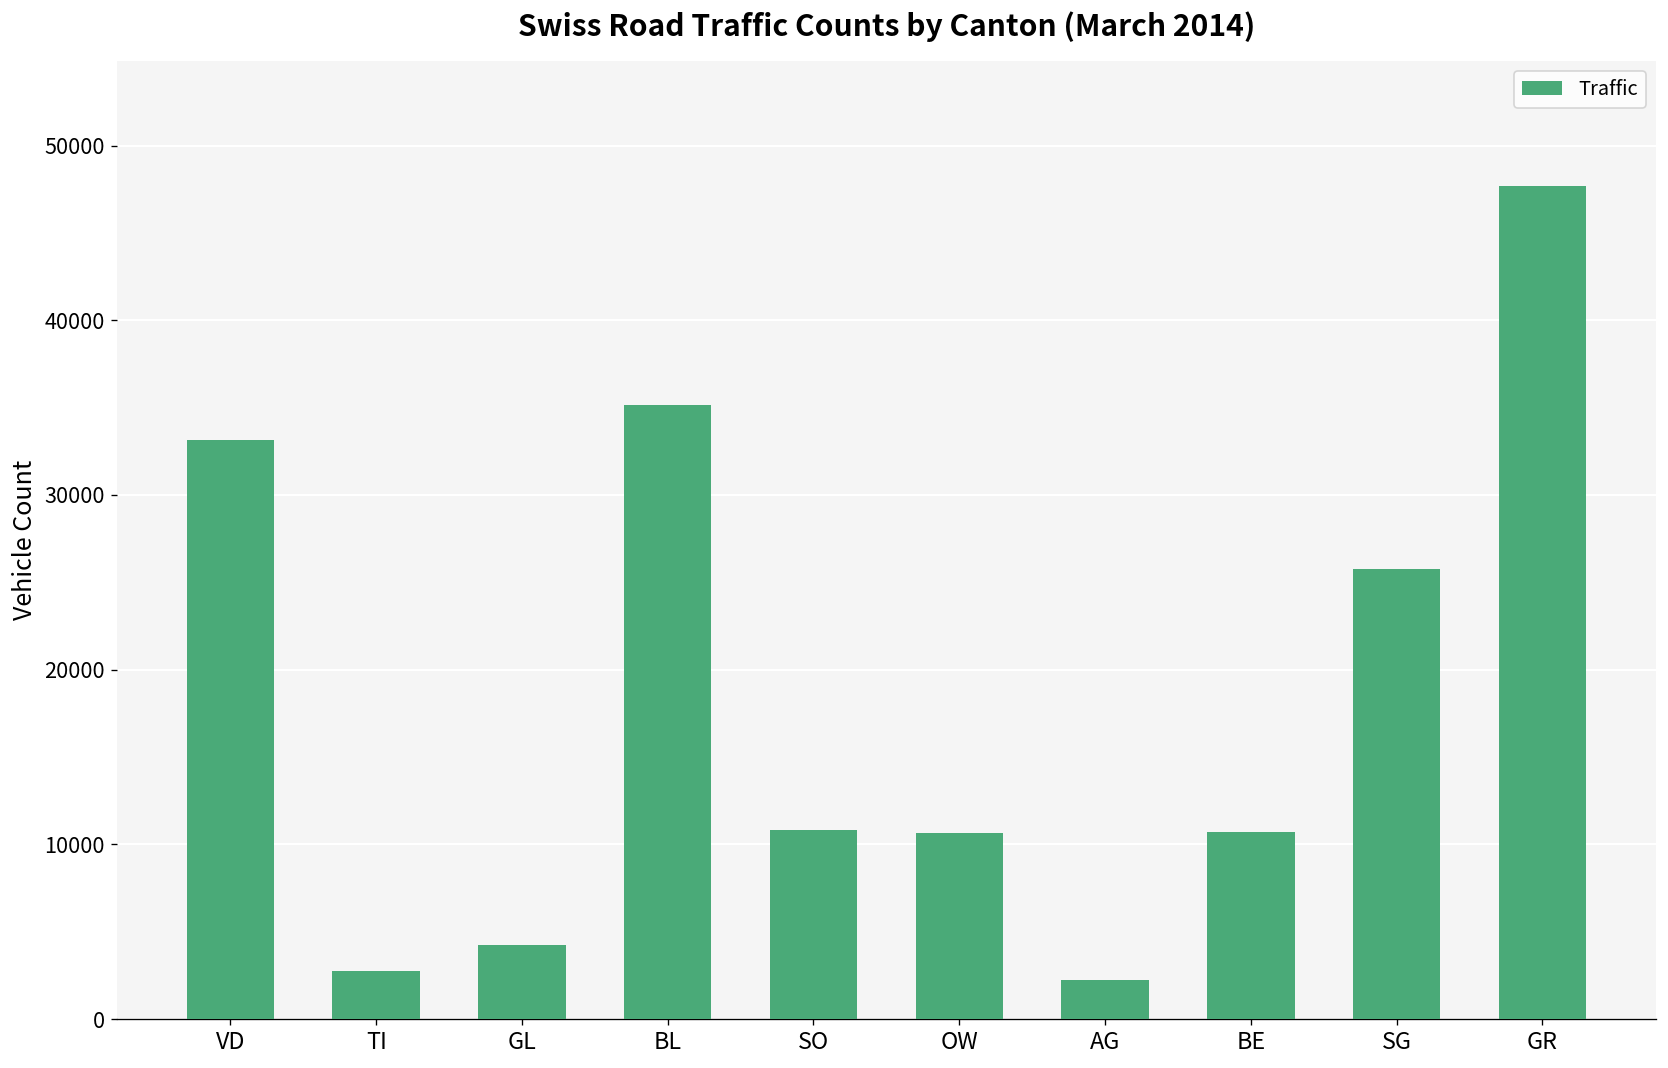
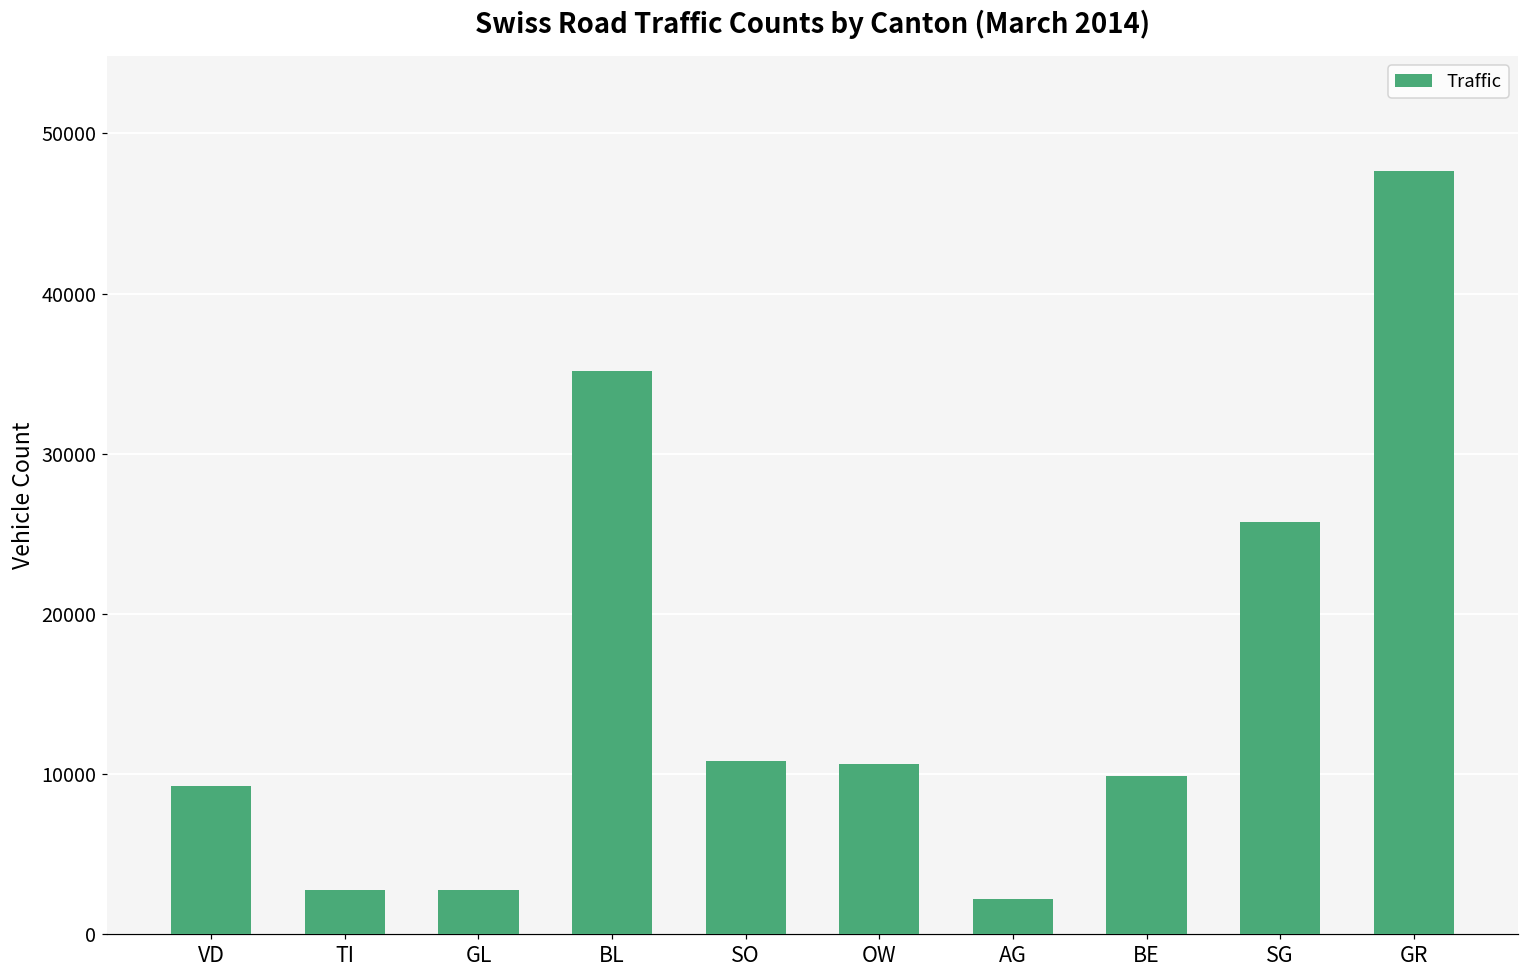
  {
-   "VD": 33200,
+   "VD": 9300,
    "TI": 2700,
-   "GL": 4200,
+   "GL": 2800,
    "BL": 35200,
    "SO": 10800,
    "OW": 10600,
    "AG": 2200,
-   "BE": 10700,
+   "BE": 9900,
    "SG": 25700,
    "GR": 47700
  }
